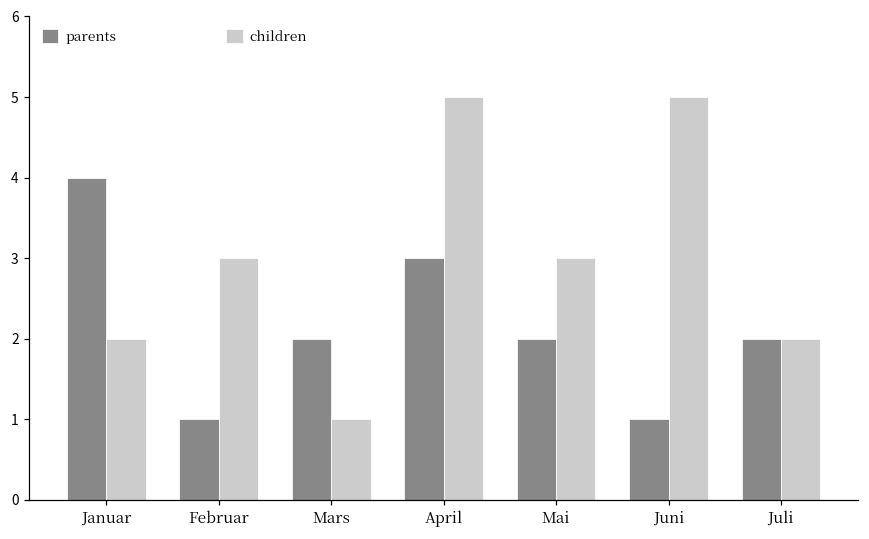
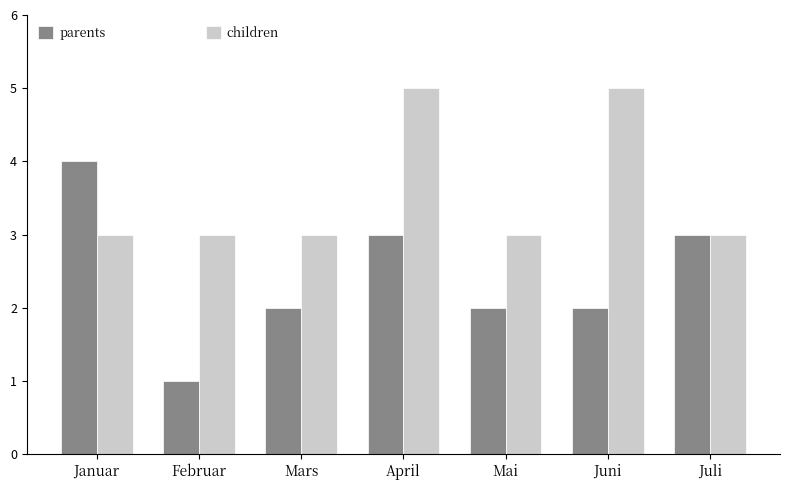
  {
    "parents": {
      "Januar": 4,
      "Februar": 1,
      "Mars": 2,
      "April": 3,
      "Mai": 2,
-     "Juni": 1,
-     "Juli": 2
+     "Juni": 2,
+     "Juli": 3
    },
    "children": {
-     "Januar": 2,
+     "Januar": 3,
      "Februar": 3,
-     "Mars": 1,
+     "Mars": 3,
      "April": 5,
      "Mai": 3,
      "Juni": 5,
-     "Juli": 2
+     "Juli": 3
    }
  }
